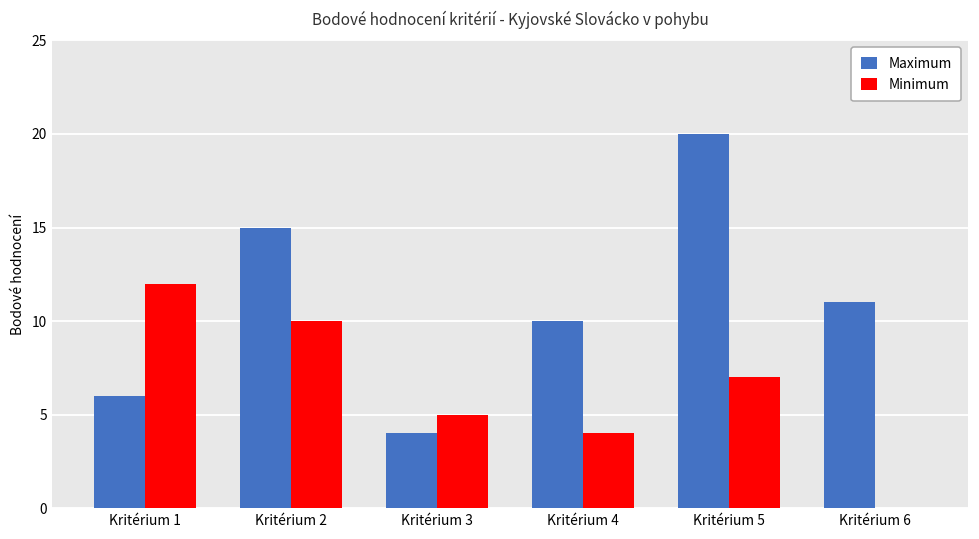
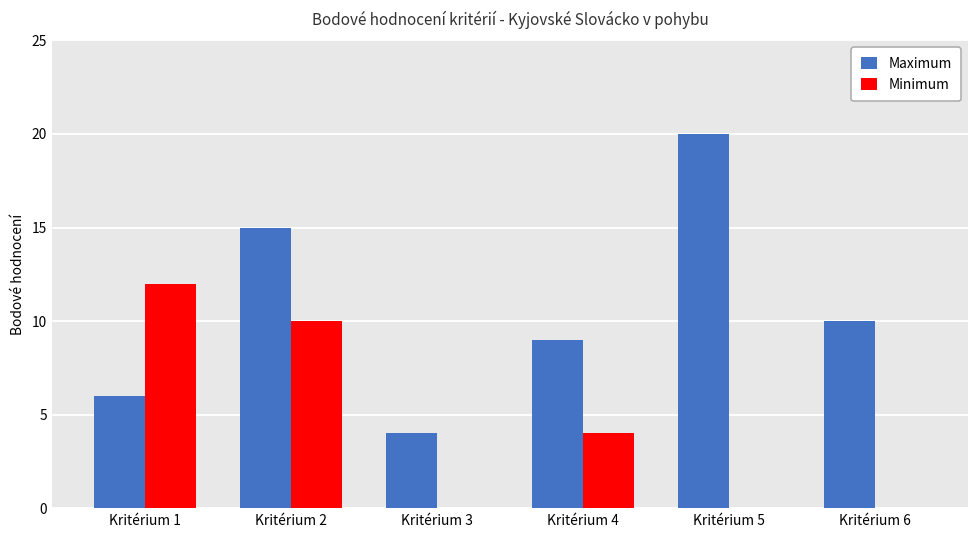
  {
    "Maximum": {
      "Kritérium 1": 6,
      "Kritérium 2": 15,
      "Kritérium 3": 4,
-     "Kritérium 4": 10,
+     "Kritérium 4": 9,
      "Kritérium 5": 20,
-     "Kritérium 6": 11
+     "Kritérium 6": 10
    },
    "Minimum": {
      "Kritérium 1": 12,
      "Kritérium 2": 10,
-     "Kritérium 3": 5,
+     "Kritérium 3": 0,
      "Kritérium 4": 4,
-     "Kritérium 5": 7,
+     "Kritérium 5": 0,
      "Kritérium 6": 0
    }
  }
